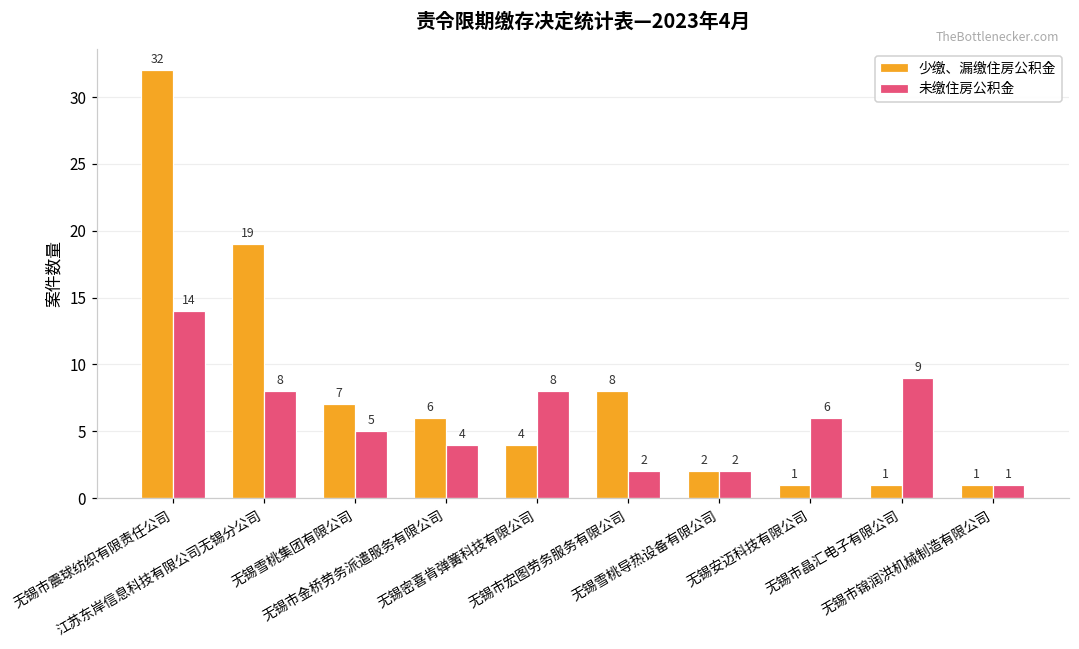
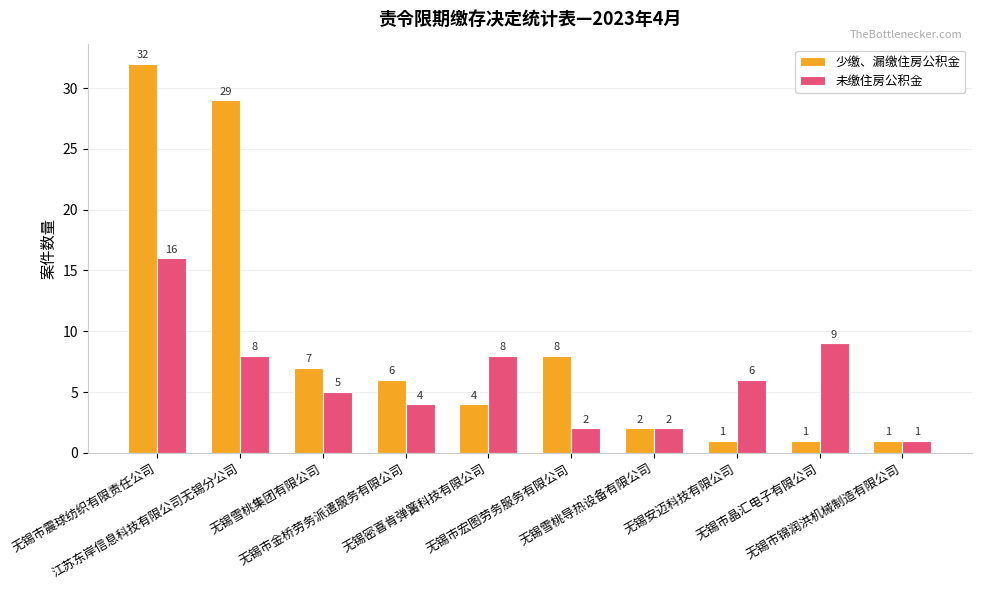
  {
    "少缴、漏缴住房公积金": {
      "无锡市震球纺织有限责任公司": 32,
-     "江苏东岸信息科技有限公司无锡分公司": 19,
+     "江苏东岸信息科技有限公司无锡分公司": 29,
      "无锡雪桃集团有限公司": 7,
      "无锡市金桥劳务派遣服务有限公司": 6,
      "无锡密喜肯弹簧科技有限公司": 4,
      "无锡市宏图劳务服务有限公司": 8,
      "无锡雪桃导热设备有限公司": 2,
      "无锡安迈科技有限公司": 1,
      "无锡市晶汇电子有限公司": 1,
      "无锡市锦润洪机械制造有限公司": 1
    },
    "未缴住房公积金": {
-     "无锡市震球纺织有限责任公司": 14,
+     "无锡市震球纺织有限责任公司": 16,
      "江苏东岸信息科技有限公司无锡分公司": 8,
      "无锡雪桃集团有限公司": 5,
      "无锡市金桥劳务派遣服务有限公司": 4,
      "无锡密喜肯弹簧科技有限公司": 8,
      "无锡市宏图劳务服务有限公司": 2,
      "无锡雪桃导热设备有限公司": 2,
      "无锡安迈科技有限公司": 6,
      "无锡市晶汇电子有限公司": 9,
      "无锡市锦润洪机械制造有限公司": 1
    }
  }
